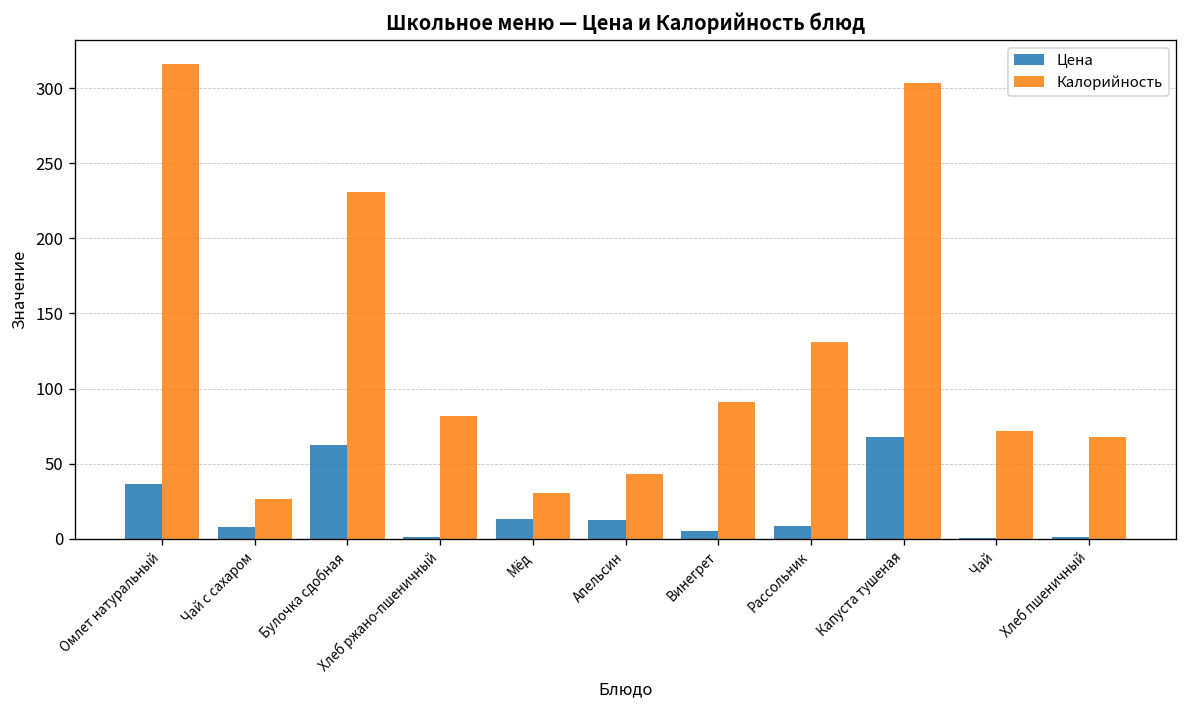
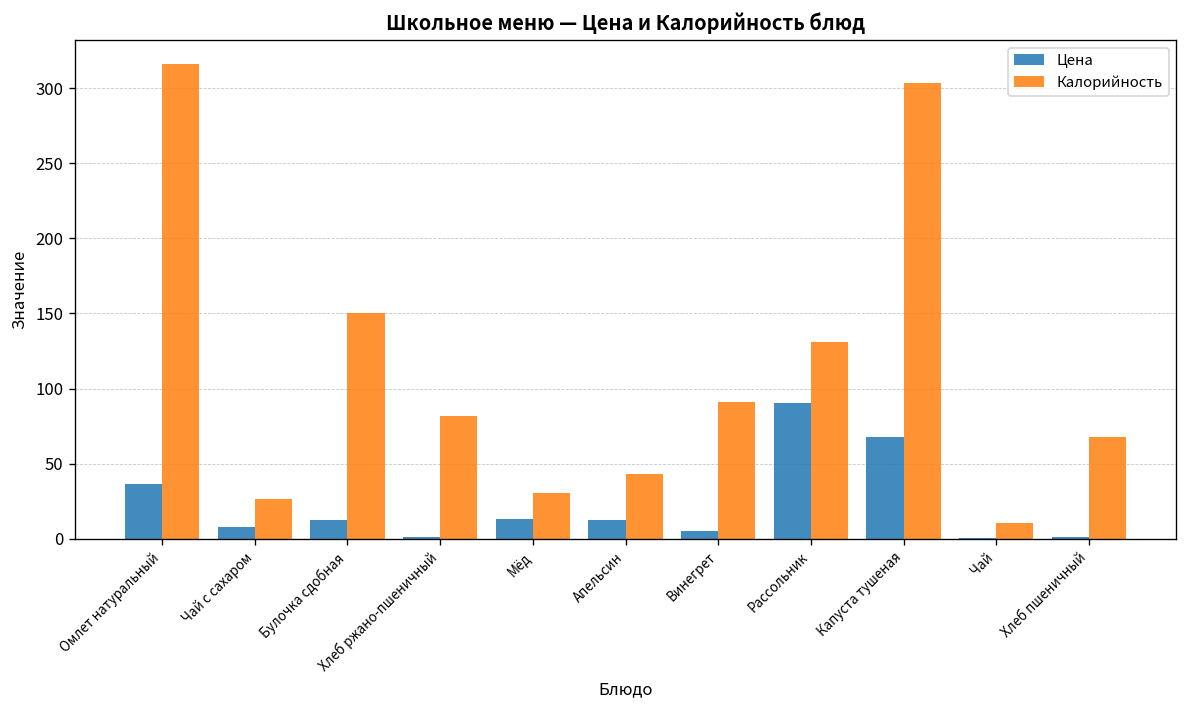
  {
    "Цена": {
      "Омлет натуральный": 37,
      "Чай с сахаром": 8,
-     "Булочка сдобная": 63,
+     "Булочка сдобная": 13,
      "Мёд": 13,
      "Апельсин": 13,
      "Винегрет": 5,
-     "Рассольник": 9,
+     "Рассольник": 90,
      "Капуста тушеная": 68
    },
    "Калорийность": {
      "Омлет натуральный": 316,
      "Чай с сахаром": 27,
-     "Булочка сдобная": 231,
+     "Булочка сдобная": 150,
      "Хлеб ржано-пшеничный": 82,
      "Мёд": 31,
      "Апельсин": 43,
      "Винегрет": 91,
      "Рассольник": 131,
      "Капуста тушеная": 304,
-     "Чай": 72,
+     "Чай": 11,
      "Хлеб пшеничный": 68
    }
  }
